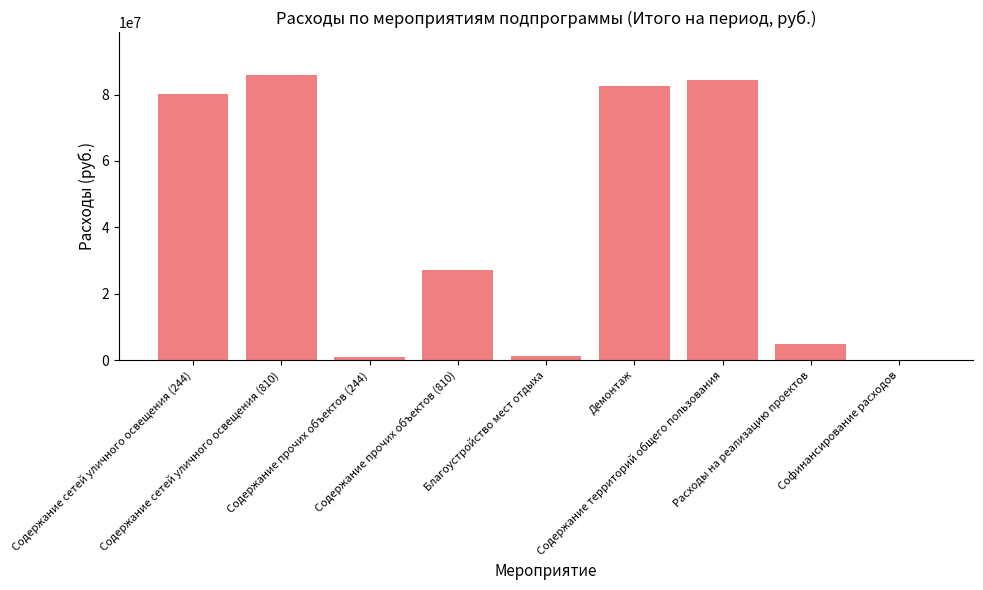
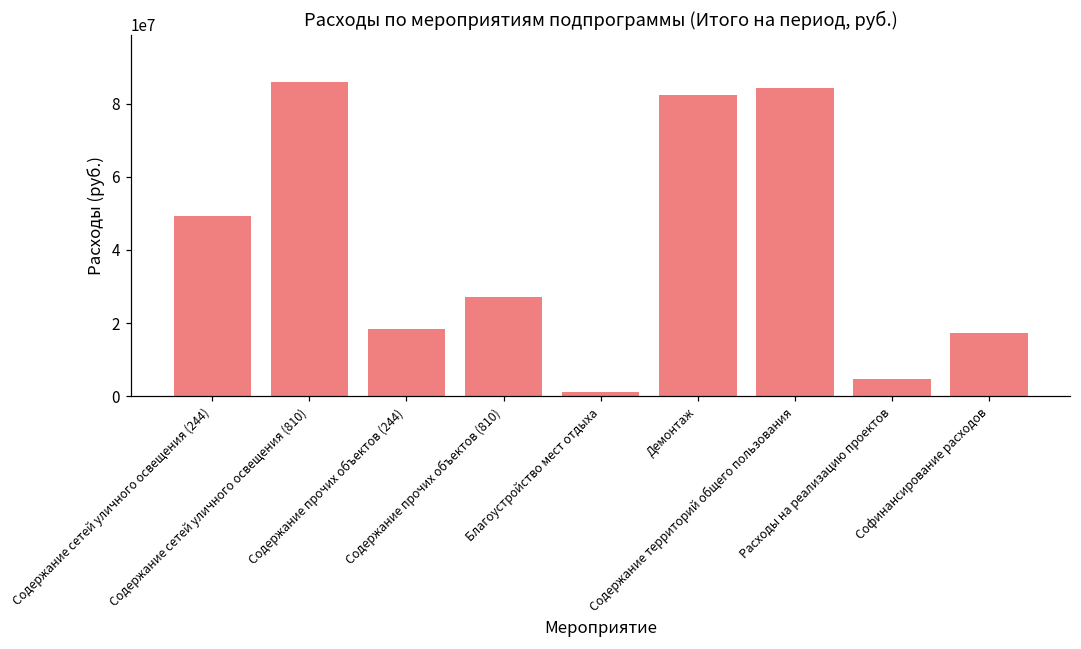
  {
-   "Содержание сетей уличного освещения (244)": 80000000,
+   "Содержание сетей уличного освещения (244)": 49000000,
    "Содержание сетей уличного освещения (810)": 86000000,
-   "Содержание прочих объектов (244)": 1000000,
+   "Содержание прочих объектов (244)": 18000000,
    "Содержание прочих объектов (810)": 27000000,
    "Благоустройство мест отдыха": 1000000,
    "Демонтаж": 83000000,
    "Содержание территорий общего пользования": 84000000,
    "Расходы на реализацию проектов": 5000000,
-   "Софинансирование расходов": 0
+   "Софинансирование расходов": 17000000
  }
